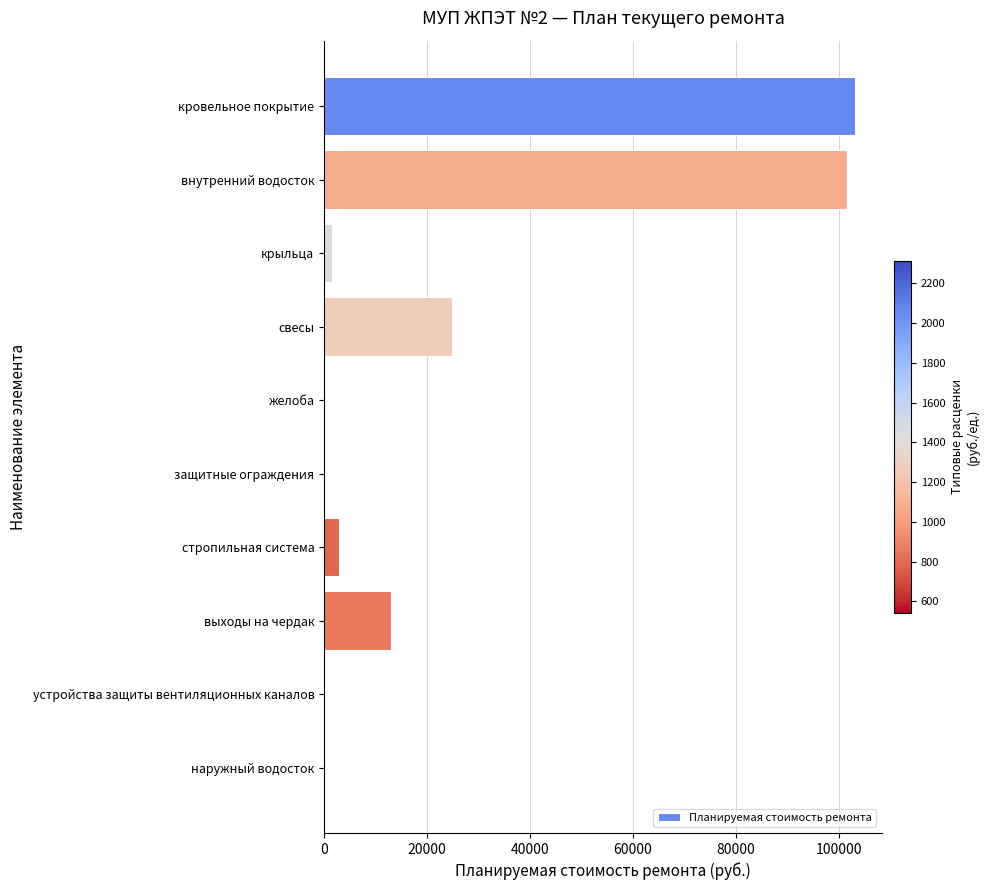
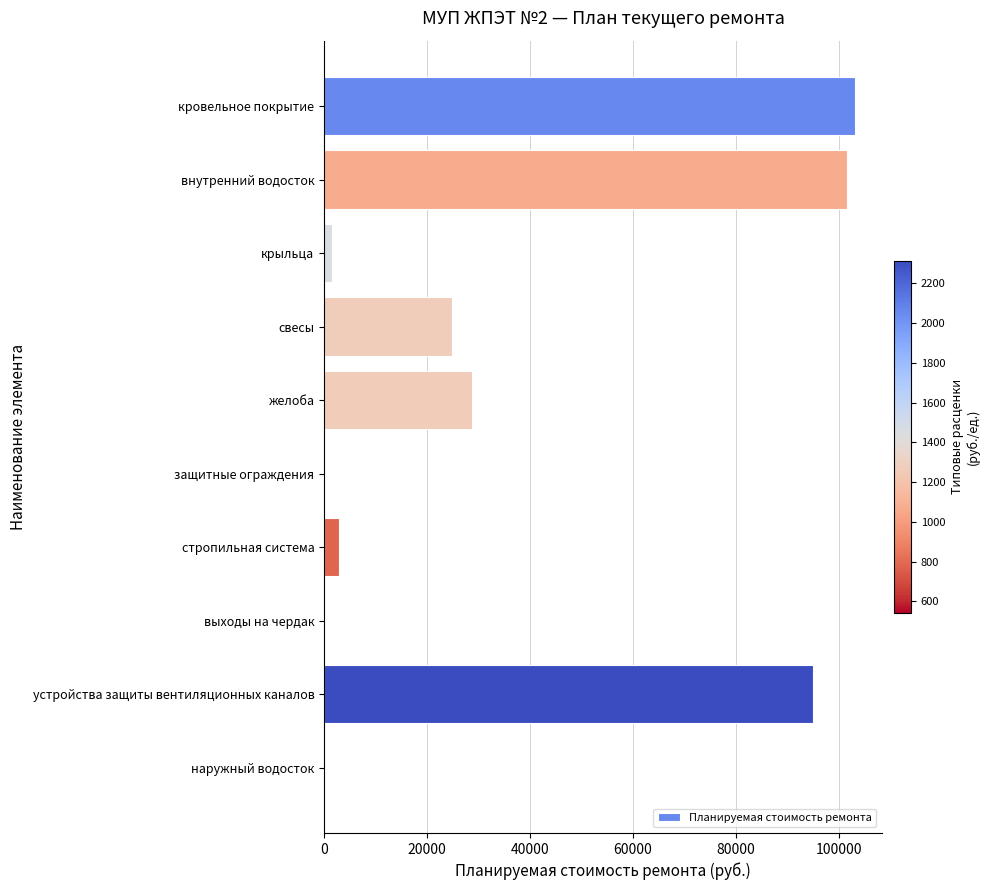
  {
    "кровельное покрытие": 103000,
    "внутренний водосток": 102000,
    "крыльца": 1000,
    "свесы": 25000,
-   "желоба": 0,
+   "желоба": 29000,
    "защитные ограждения": 0,
    "стропильная система": 3000,
-   "выходы на чердак": 13000,
-   "устройства защиты вентиляционных каналов": 0,
+   "выходы на чердак": 0,
+   "устройства защиты вентиляционных каналов": 95000,
    "наружный водосток": 0
  }
